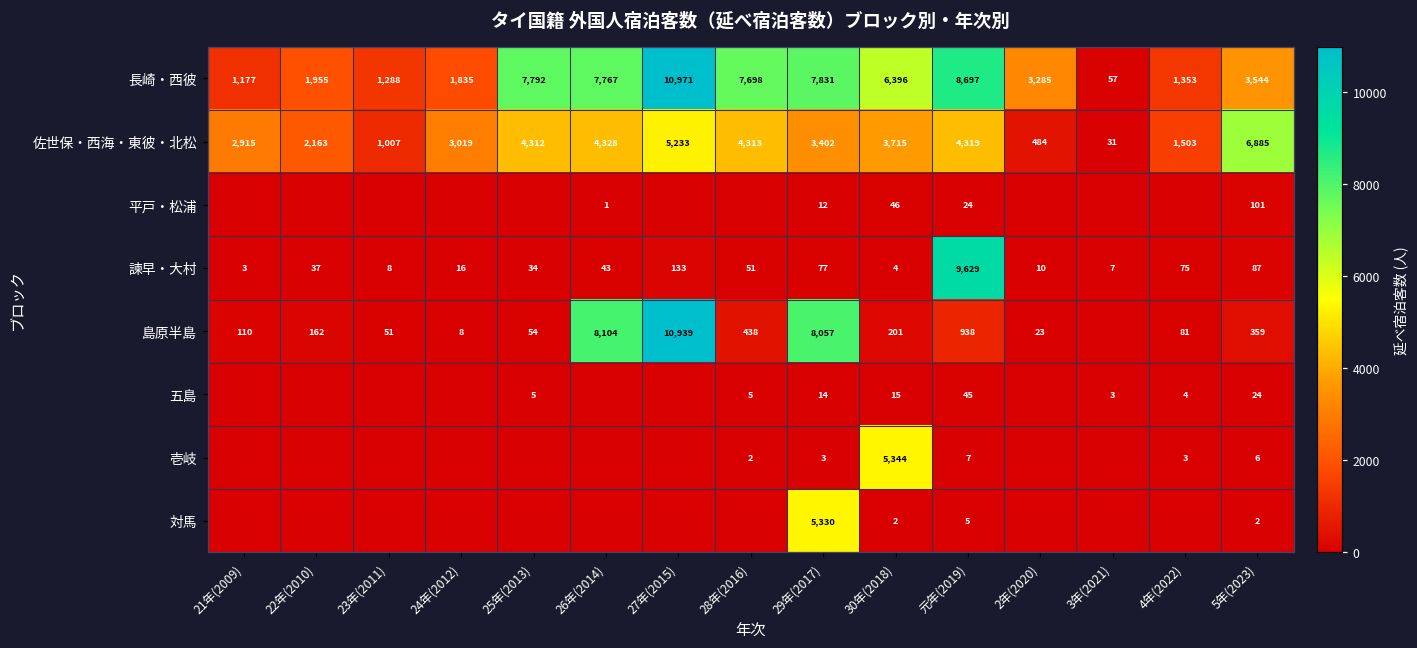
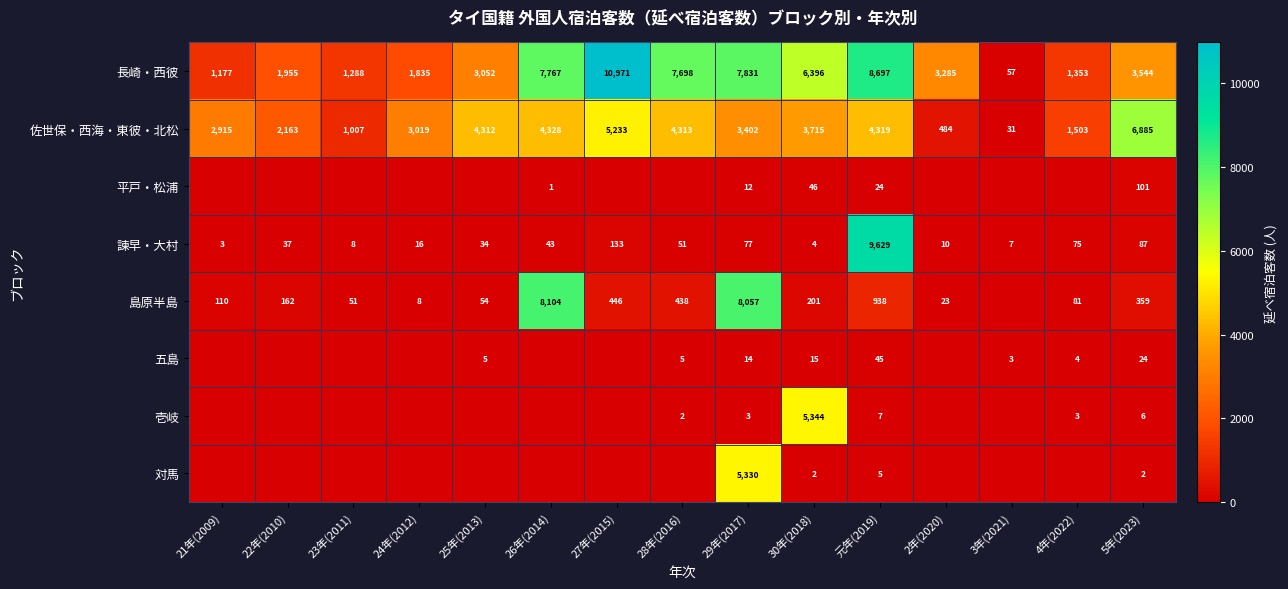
  {
    "長崎・西彼": {
      "21年(2009)": "1,177",
      "22年(2010)": "1,955",
      "23年(2011)": "1,288",
      "24年(2012)": "1,835",
-     "25年(2013)": "7,792",
+     "25年(2013)": "3,052",
      "26年(2014)": "7,767",
      "27年(2015)": "10,971",
      "28年(2016)": "7,698",
      "29年(2017)": "7,831",
      "30年(2018)": "6,396",
      "元年(2019)": "8,697",
      "2年(2020)": "3,285",
      "3年(2021)": "57",
      "4年(2022)": "1,353",
      "5年(2023)": "3,544"
    },
    "佐世保・西海・東彼・北松": {
      "21年(2009)": "2,915",
      "22年(2010)": "2,163",
      "23年(2011)": "1,007",
      "24年(2012)": "3,019",
      "25年(2013)": "4,312",
      "26年(2014)": "4,328",
      "27年(2015)": "5,233",
      "28年(2016)": "4,313",
      "29年(2017)": "3,402",
      "30年(2018)": "3,715",
      "元年(2019)": "4,319",
      "2年(2020)": "484",
      "3年(2021)": "31",
      "4年(2022)": "1,503",
      "5年(2023)": "6,885"
    },
    "平戸・松浦": {
      "26年(2014)": "1",
      "29年(2017)": "12",
      "30年(2018)": "46",
      "元年(2019)": "24",
      "5年(2023)": "101"
    },
    "諫早・大村": {
      "21年(2009)": "3",
      "22年(2010)": "37",
      "23年(2011)": "8",
      "24年(2012)": "16",
      "25年(2013)": "34",
      "26年(2014)": "43",
      "27年(2015)": "133",
      "28年(2016)": "51",
      "29年(2017)": "77",
      "30年(2018)": "4",
      "元年(2019)": "9,629",
      "2年(2020)": "10",
      "3年(2021)": "7",
      "4年(2022)": "75",
      "5年(2023)": "87"
    },
    "島原半島": {
      "21年(2009)": "110",
      "22年(2010)": "162",
      "23年(2011)": "51",
      "24年(2012)": "8",
      "25年(2013)": "54",
      "26年(2014)": "8,104",
-     "27年(2015)": "10,939",
+     "27年(2015)": "446",
      "28年(2016)": "438",
      "29年(2017)": "8,057",
      "30年(2018)": "201",
      "元年(2019)": "938",
      "2年(2020)": "23",
      "4年(2022)": "81",
      "5年(2023)": "359"
    },
    "五島": {
      "25年(2013)": "5",
      "28年(2016)": "5",
      "29年(2017)": "14",
      "30年(2018)": "15",
      "元年(2019)": "45",
      "3年(2021)": "3",
      "4年(2022)": "4",
      "5年(2023)": "24"
    },
    "壱岐": {
      "28年(2016)": "2",
      "29年(2017)": "3",
      "30年(2018)": "5,344",
      "元年(2019)": "7",
      "4年(2022)": "3",
      "5年(2023)": "6"
    },
    "対馬": {
      "29年(2017)": "5,330",
      "30年(2018)": "2",
      "元年(2019)": "5",
      "5年(2023)": "2"
    }
  }
